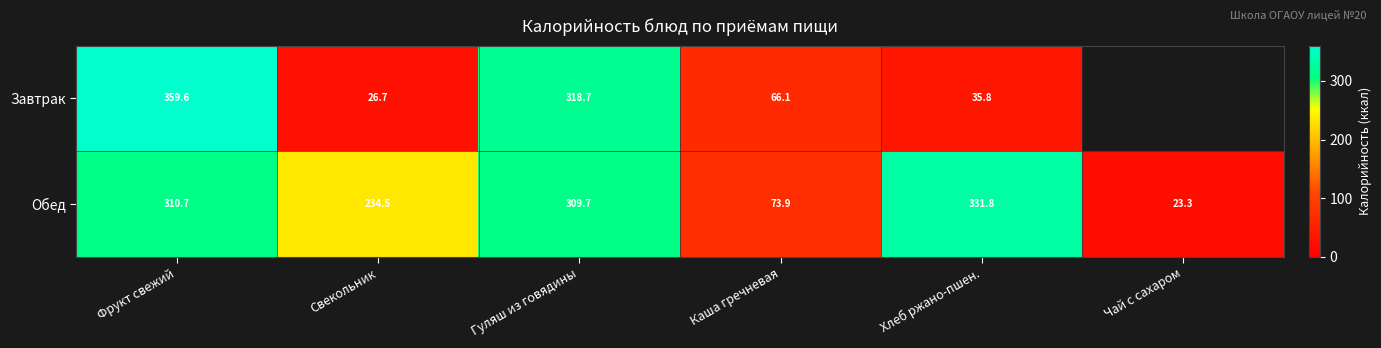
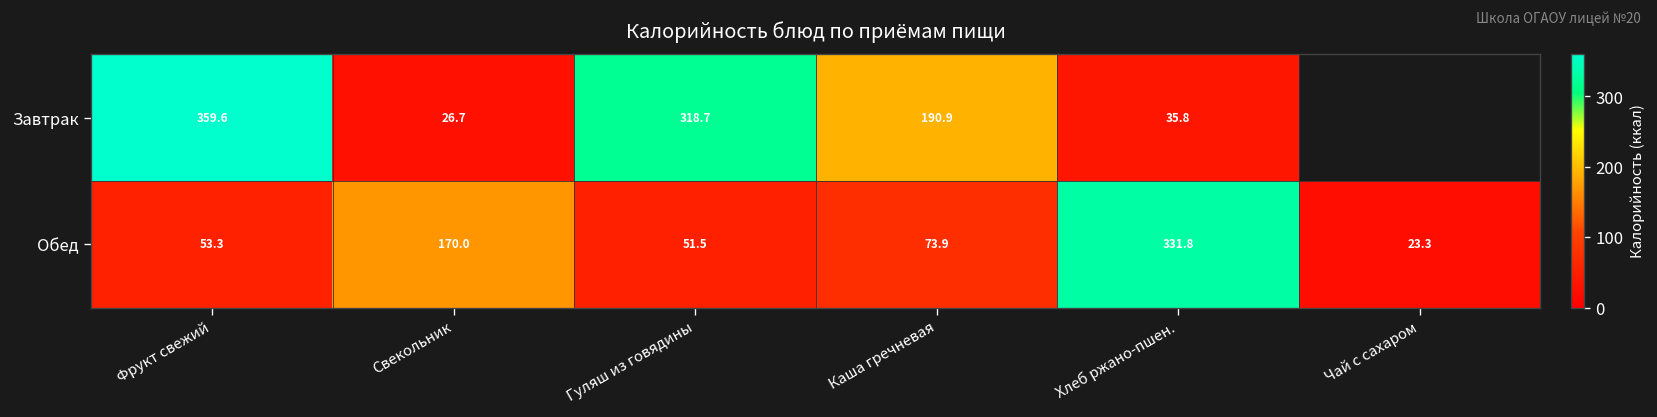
  {
    "Завтрак": {
      "Фрукт свежий": 359.6,
      "Свекольник": 26.7,
      "Гуляш из говядины": 318.7,
-     "Каша гречневая": 66.1,
+     "Каша гречневая": 190.9,
      "Хлеб ржано-пшен.": 35.8
    },
    "Обед": {
-     "Фрукт свежий": 310.7,
-     "Свекольник": 234.5,
-     "Гуляш из говядины": 309.7,
+     "Фрукт свежий": 53.3,
+     "Свекольник": 170.0,
+     "Гуляш из говядины": 51.5,
      "Каша гречневая": 73.9,
      "Хлеб ржано-пшен.": 331.8,
      "Чай с сахаром": 23.3
    }
  }
